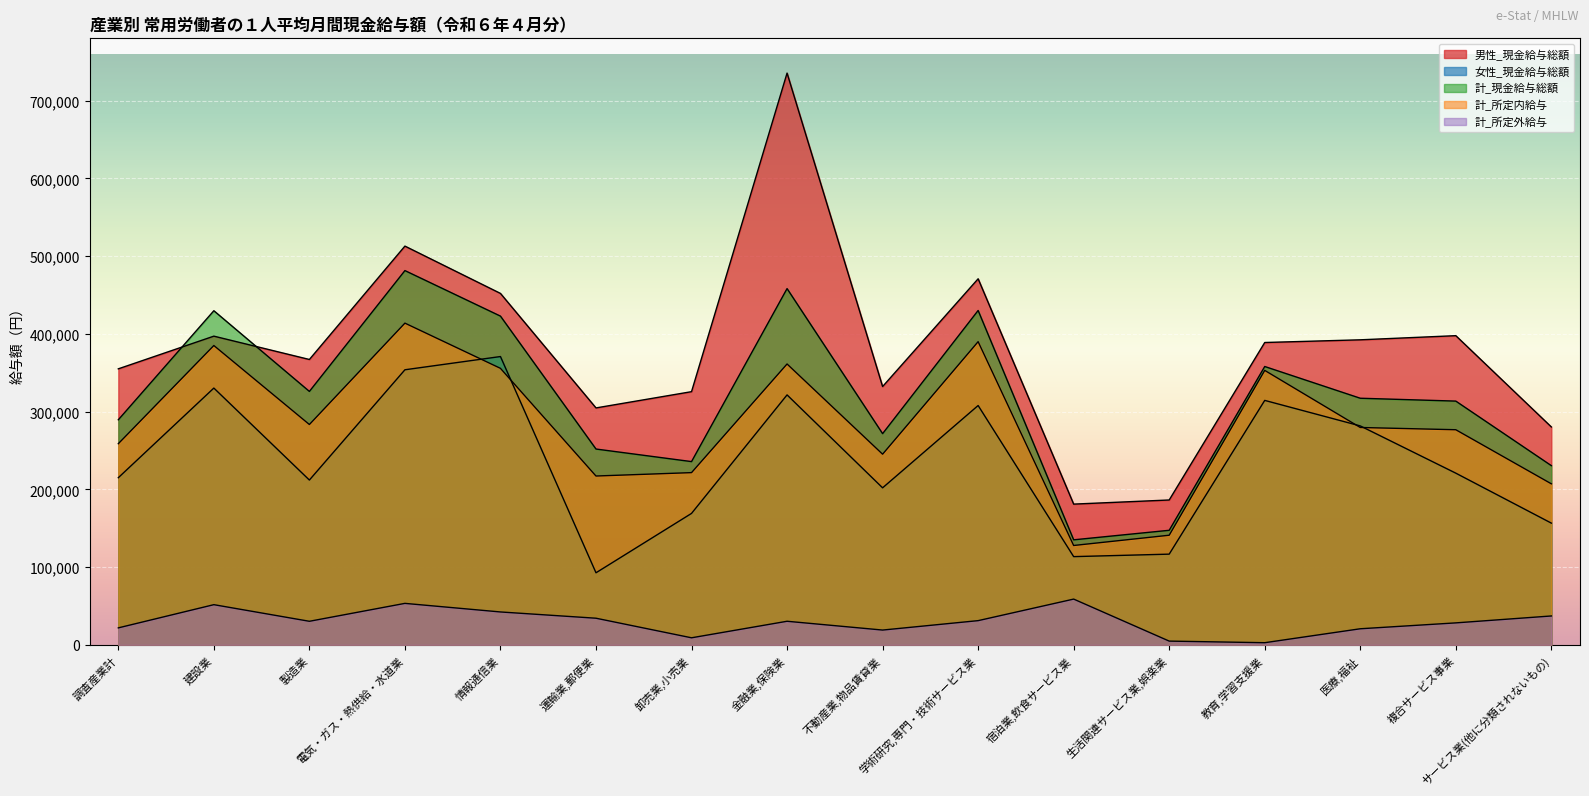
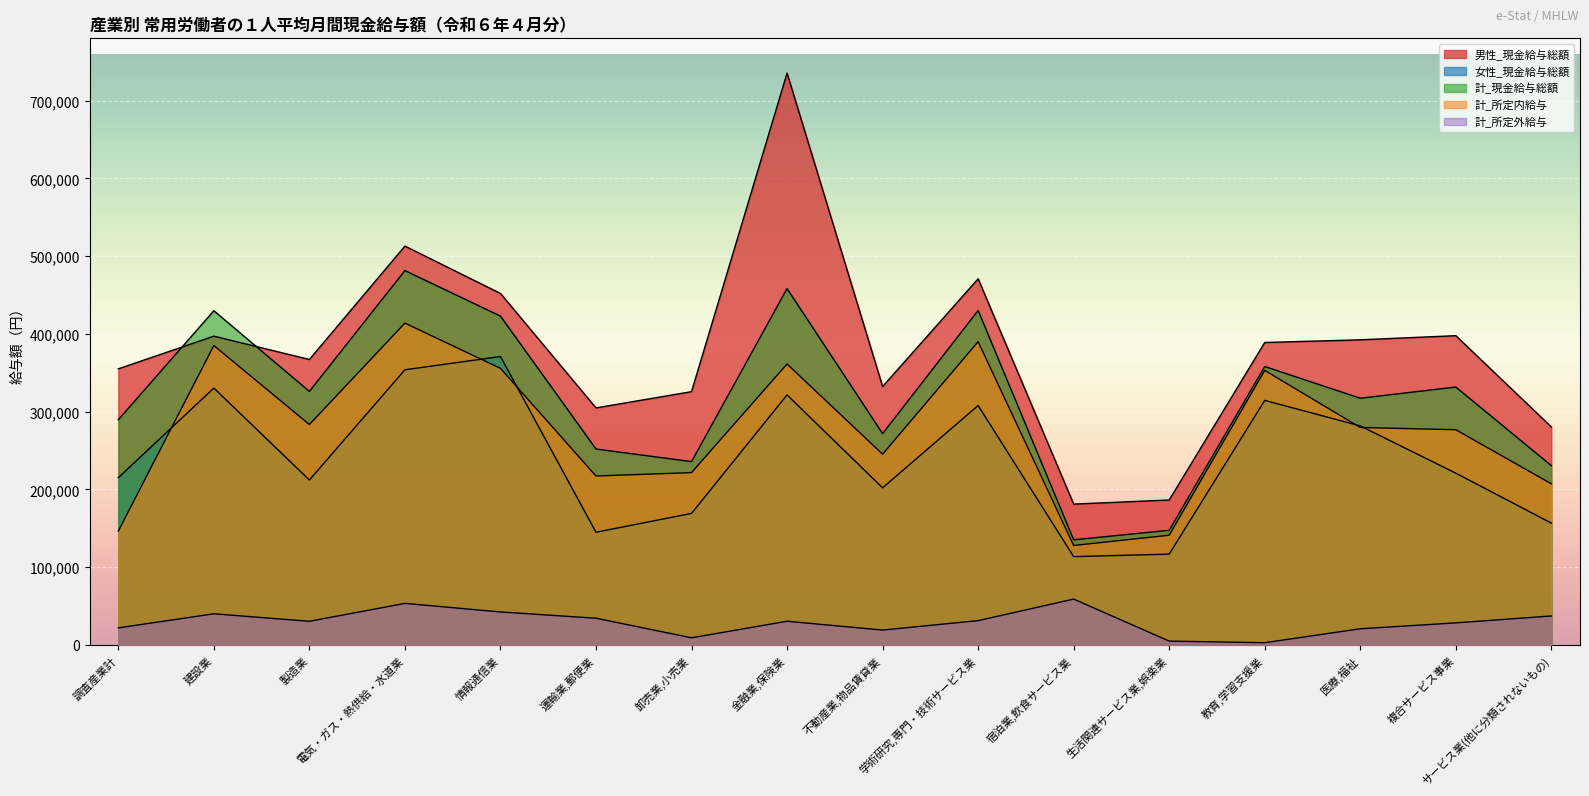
  {
    "男性_現金給与総額": {
      "調査産業計": "350,000",
      "建設業": "400,000",
      "製造業": "370,000",
      "電気・ガス・熱供給・水道業": "510,000",
      "情報通信業": "450,000",
      "運輸業,郵便業": "300,000",
      "卸売業,小売業": "330,000",
      "金融業,保険業": "740,000",
      "不動産業,物品賃貸業": "330,000",
      "学術研究,専門・技術サービス業": "470,000",
      "宿泊業,飲食サービス業": "180,000",
      "生活関連サービス業,娯楽業": "190,000",
      "教育,学習支援業": "390,000",
      "医療,福祉": "390,000",
      "複合サービス事業": "400,000",
      "サービス業(他に分類されないもの)": "280,000"
    },
    "女性_現金給与総額": {
      "調査産業計": "210,000",
      "建設業": "330,000",
      "製造業": "210,000",
      "電気・ガス・熱供給・水道業": "350,000",
      "情報通信業": "370,000",
-     "運輸業,郵便業": "90,000",
+     "運輸業,郵便業": "140,000",
      "卸売業,小売業": "170,000",
      "金融業,保険業": "320,000",
      "不動産業,物品賃貸業": "200,000",
      "学術研究,専門・技術サービス業": "310,000",
      "宿泊業,飲食サービス業": "110,000",
      "生活関連サービス業,娯楽業": "120,000",
      "教育,学習支援業": "310,000",
      "複合サービス事業": "220,000",
      "サービス業(他に分類されないもの)": "160,000"
    },
    "計_現金給与総額": {
      "調査産業計": "290,000",
      "建設業": "430,000",
      "製造業": "330,000",
      "電気・ガス・熱供給・水道業": "480,000",
      "情報通信業": "420,000",
      "運輸業,郵便業": "250,000",
      "卸売業,小売業": "240,000",
      "金融業,保険業": "460,000",
      "不動産業,物品賃貸業": "270,000",
      "学術研究,専門・技術サービス業": "430,000",
      "宿泊業,飲食サービス業": "140,000",
      "生活関連サービス業,娯楽業": "150,000",
      "教育,学習支援業": "360,000",
      "医療,福祉": "320,000",
-     "複合サービス事業": "310,000",
+     "複合サービス事業": "330,000",
      "サービス業(他に分類されないもの)": "230,000"
    },
    "計_所定内給与": {
-     "調査産業計": "260,000",
+     "調査産業計": "150,000",
      "建設業": "380,000",
      "製造業": "280,000",
      "電気・ガス・熱供給・水道業": "410,000",
      "情報通信業": "360,000",
      "運輸業,郵便業": "220,000",
      "卸売業,小売業": "220,000",
      "金融業,保険業": "360,000",
      "不動産業,物品賃貸業": "250,000",
      "学術研究,専門・技術サービス業": "390,000",
      "宿泊業,飲食サービス業": "130,000",
      "生活関連サービス業,娯楽業": "140,000",
      "教育,学習支援業": "350,000",
      "複合サービス事業": "280,000",
      "サービス業(他に分類されないもの)": "210,000"
    },
    "計_所定外給与": {
      "調査産業計": "20,000",
-     "建設業": "50,000",
+     "建設業": "40,000",
      "製造業": "30,000",
      "電気・ガス・熱供給・水道業": "50,000",
      "情報通信業": "40,000",
      "運輸業,郵便業": "30,000",
      "卸売業,小売業": "10,000",
      "金融業,保険業": "30,000",
      "不動産業,物品賃貸業": "20,000",
      "学術研究,専門・技術サービス業": "30,000",
      "宿泊業,飲食サービス業": "60,000",
      "生活関連サービス業,娯楽業": "0",
      "教育,学習支援業": "0",
      "医療,福祉": "20,000",
      "複合サービス事業": "30,000",
      "サービス業(他に分類されないもの)": "40,000"
    }
  }
